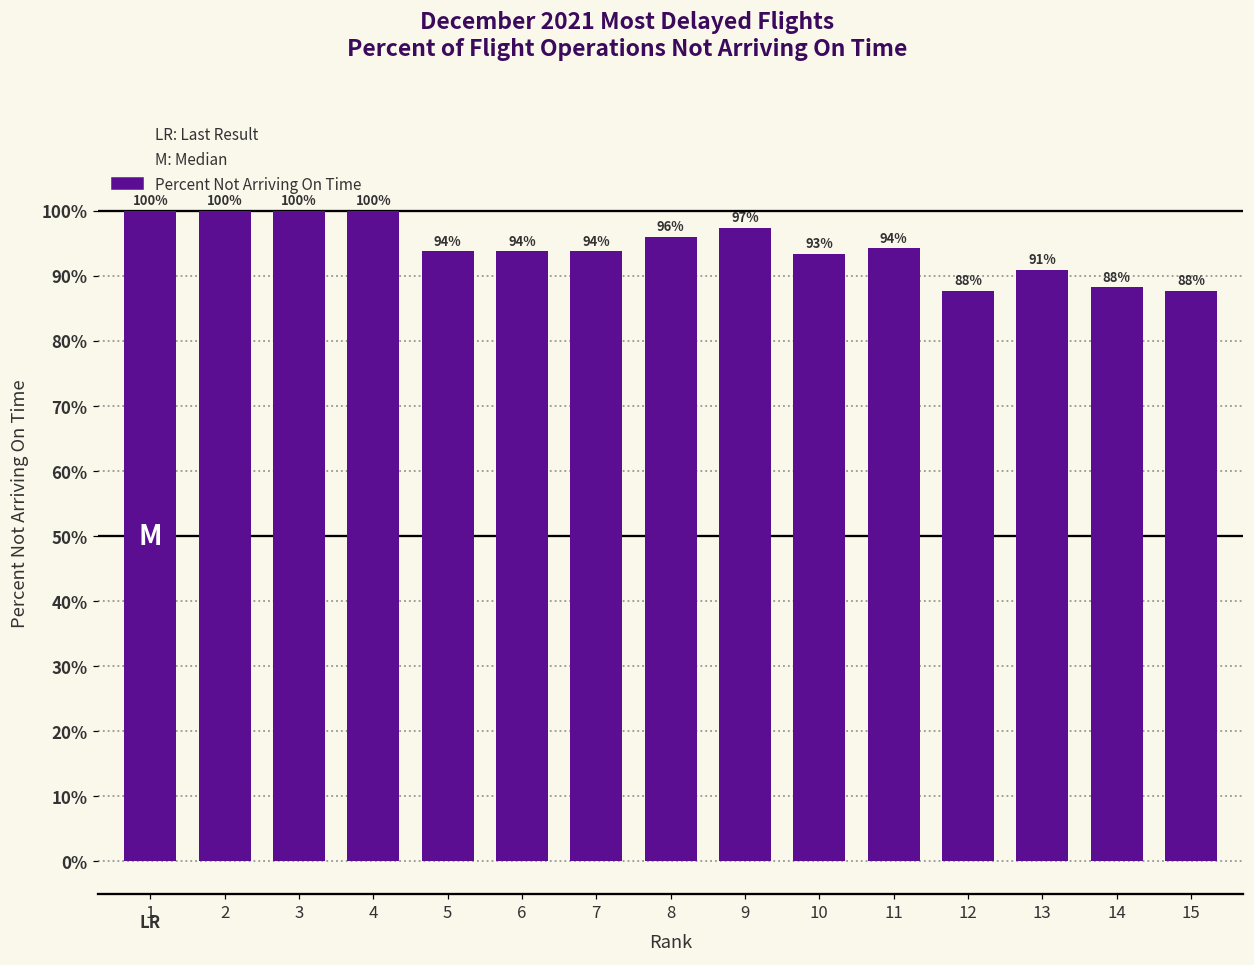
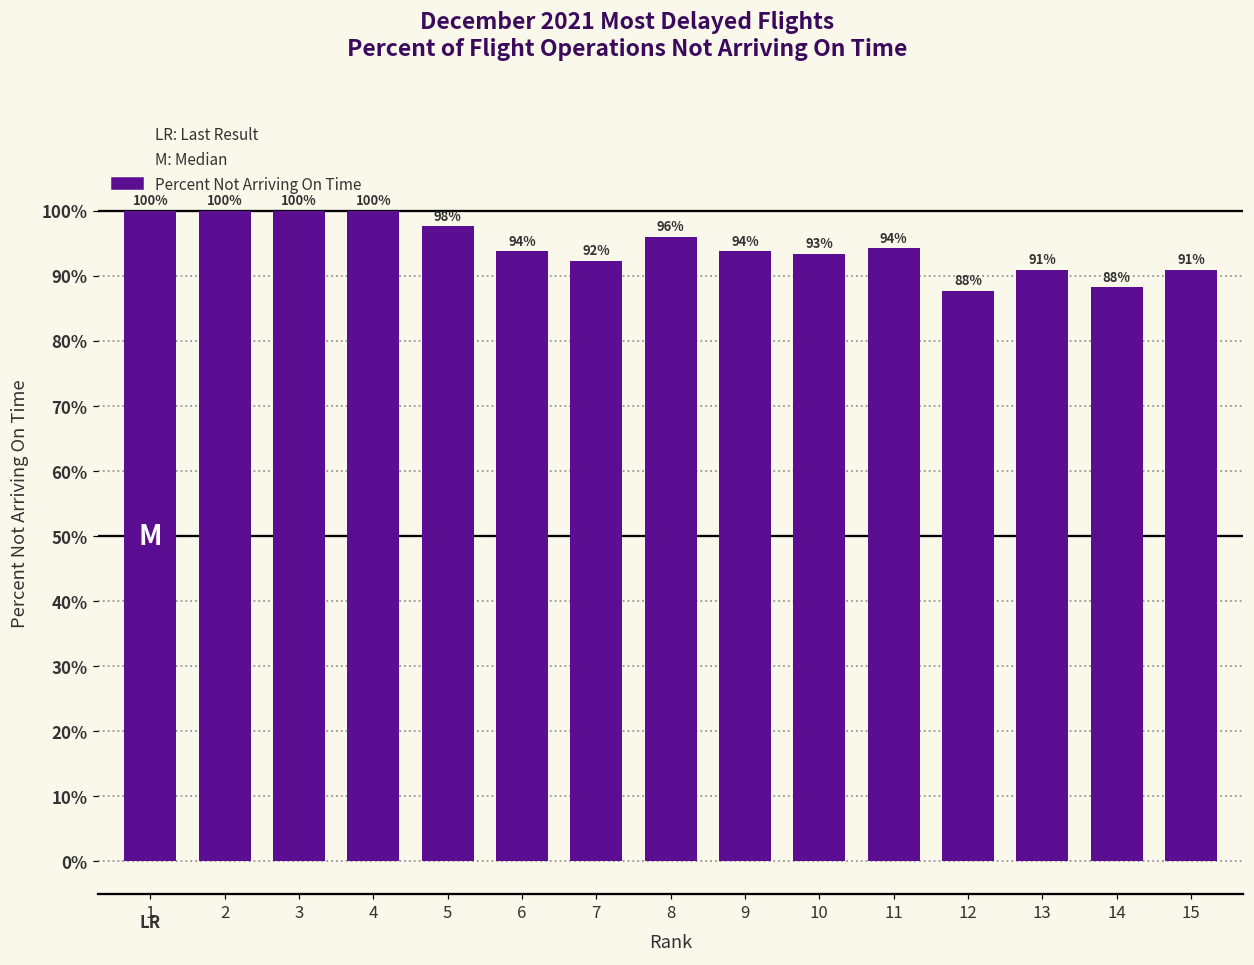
  {
    "1": "100%",
    "2": "100%",
    "3": "100%",
    "4": "100%",
-   "5": "94%",
+   "5": "98%",
    "6": "94%",
-   "7": "94%",
+   "7": "92%",
    "8": "96%",
-   "9": "97%",
+   "9": "94%",
    "10": "93%",
    "11": "94%",
    "12": "88%",
    "13": "91%",
    "14": "88%",
-   "15": "88%"
+   "15": "91%"
  }
